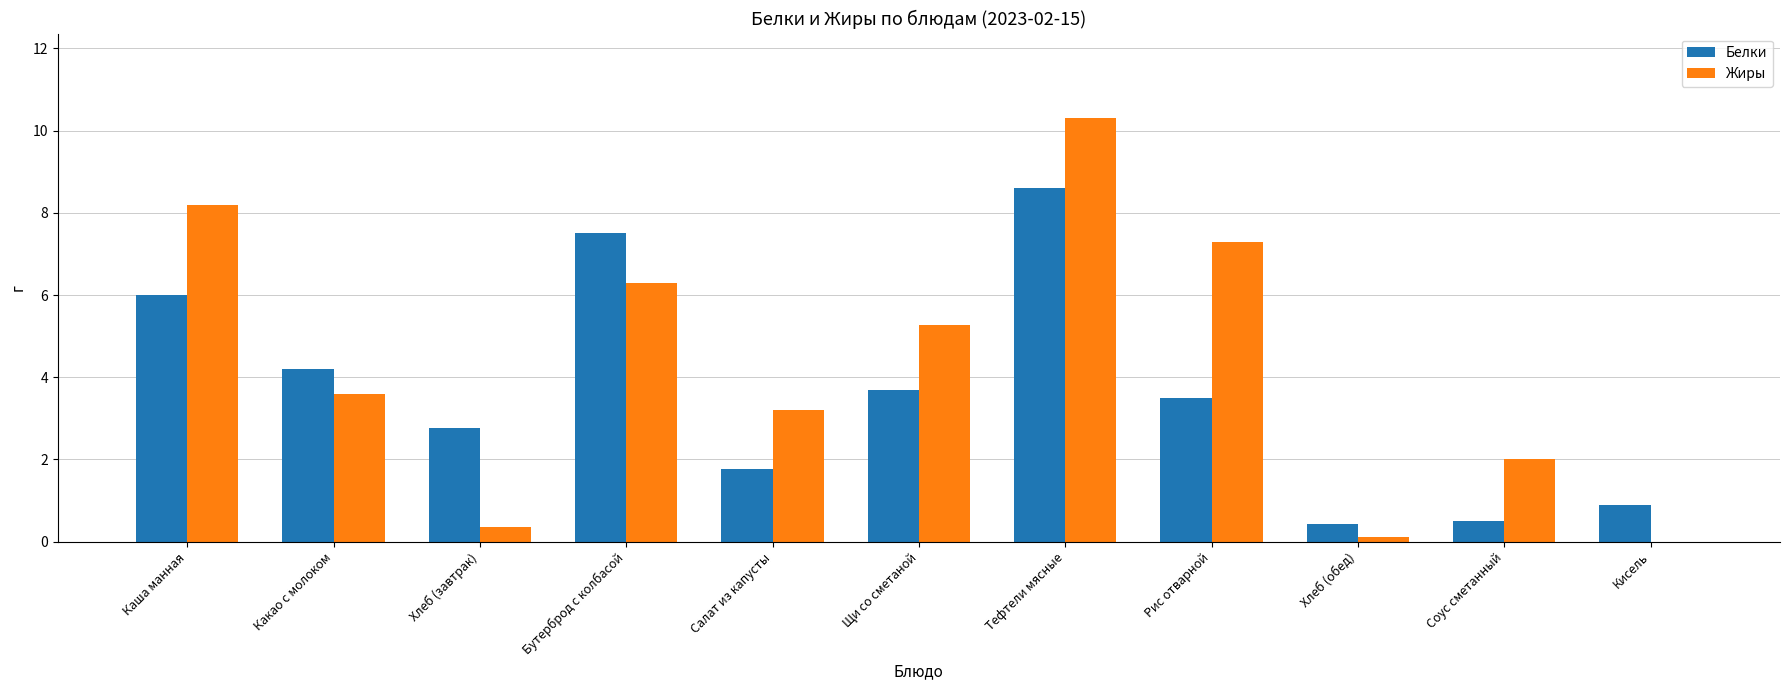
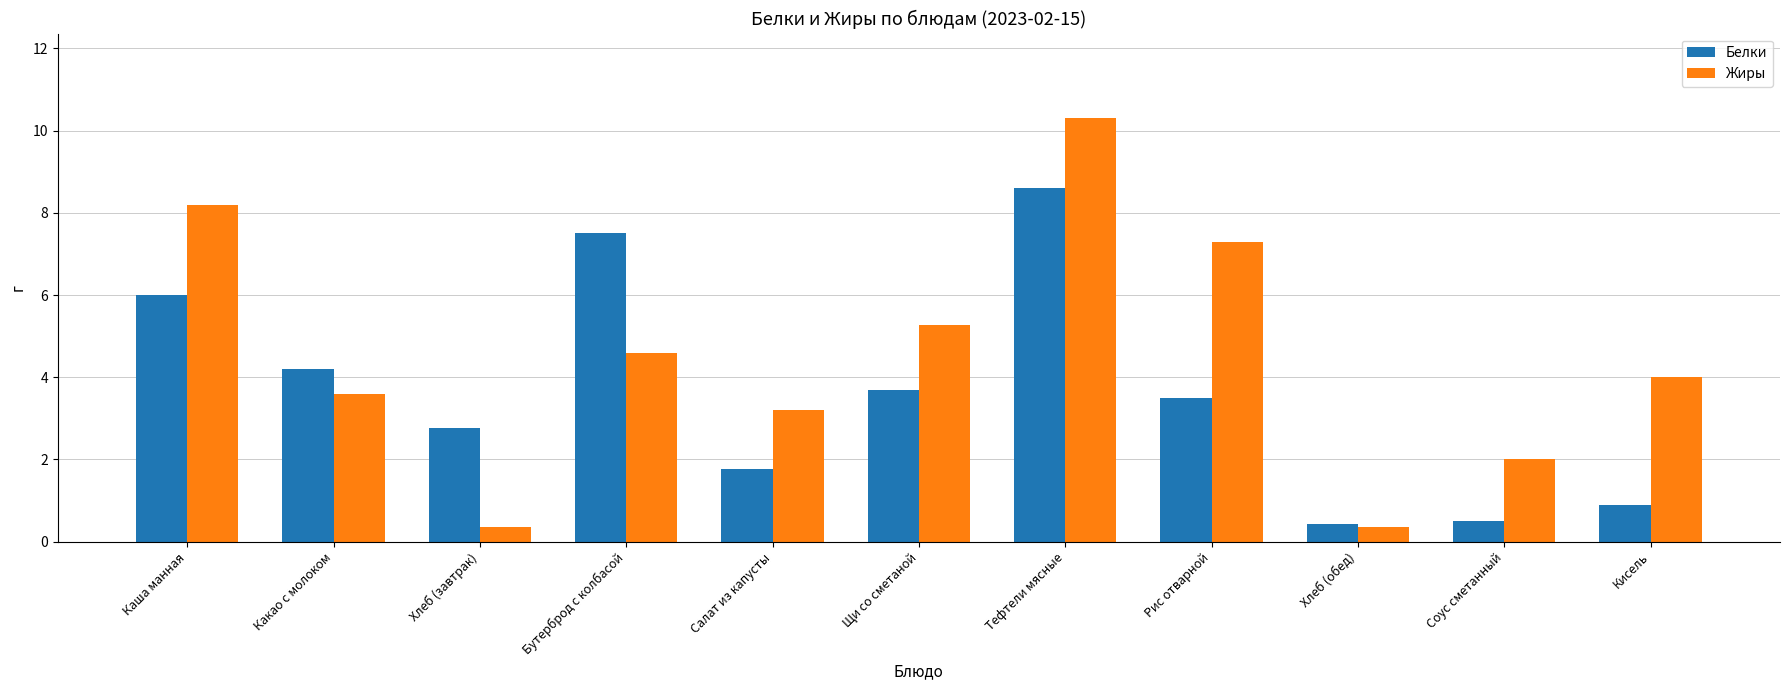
  {
    "Белки": {
      "Каша манная": 6.0,
      "Какао с молоком": 4.2,
      "Хлеб (завтрак)": 2.8,
      "Бутерброд с колбасой": 7.5,
      "Салат из капусты": 1.8,
      "Щи со сметаной": 3.7,
      "Тефтели мясные": 8.6,
      "Рис отварной": 3.5,
      "Хлеб (обед)": 0.4,
      "Соус сметанный": 0.5,
      "Кисель": 0.9
    },
    "Жиры": {
      "Каша манная": 8.2,
      "Какао с молоком": 3.6,
      "Хлеб (завтрак)": 0.4,
-     "Бутерброд с колбасой": 6.3,
+     "Бутерброд с колбасой": 4.6,
      "Салат из капусты": 3.2,
      "Щи со сметаной": 5.3,
      "Тефтели мясные": 10.3,
      "Рис отварной": 7.3,
-     "Хлеб (обед)": 0.1,
+     "Хлеб (обед)": 0.4,
      "Соус сметанный": 2.0,
-     "Кисель": 0
+     "Кисель": 4
    }
  }
